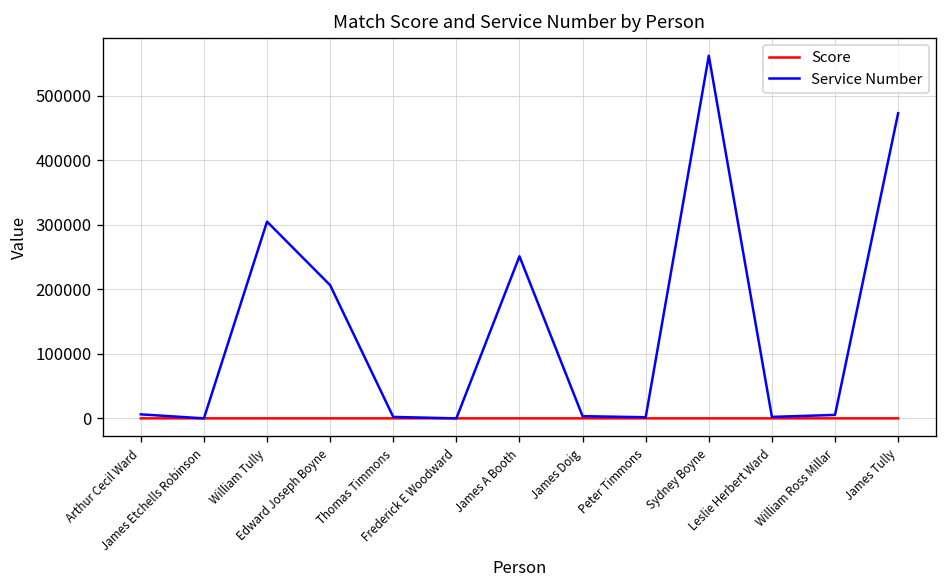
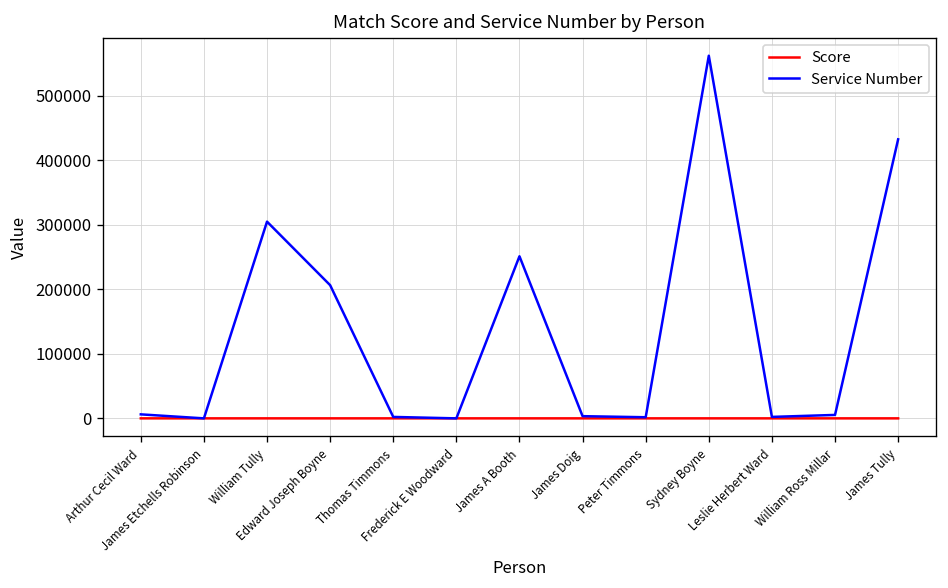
  {
    "Score": {
      "Arthur Cecil Ward": 0,
      "William Tully": 0,
      "Edward Joseph Boyne": 0,
      "James A Booth": 0,
      "Sydney Boyne": 0,
      "William Ross Millar": 0,
      "James Tully": 0
    },
    "Service Number": {
      "Arthur Cecil Ward": 10000,
      "William Tully": 300000,
      "Edward Joseph Boyne": 210000,
      "James A Booth": 250000,
      "Sydney Boyne": 560000,
      "William Ross Millar": 10000,
-     "James Tully": 470000
+     "James Tully": 430000
    }
  }
